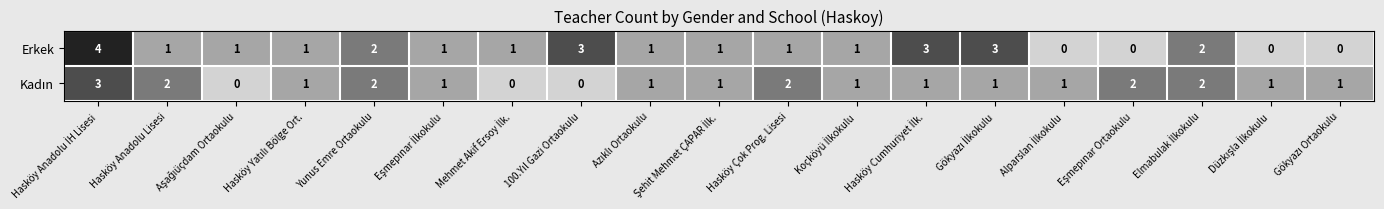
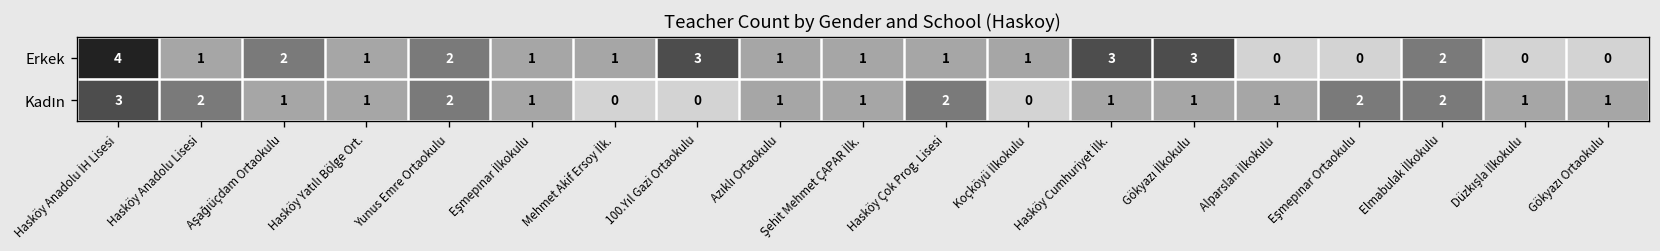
  {
    "Erkek": {
      "Hasköy Anadolu İH Lisesi": 4,
      "Hasköy Anadolu Lisesi": 1,
-     "Aşağıüçdam Ortaokulu": 1,
+     "Aşağıüçdam Ortaokulu": 2,
      "Hasköy Yatılı Bölge Ort.": 1,
      "Yunus Emre Ortaokulu": 2,
      "Eşmepınar İlkokulu": 1,
      "Mehmet Akif Ersoy İlk.": 1,
      "100.Yıl Gazi Ortaokulu": 3,
      "Azıklı Ortaokulu": 1,
      "Şehit Mehmet ÇAPAR İlk.": 1,
      "Hasköy Çok Prog. Lisesi": 1,
      "Koçköyü İlkokulu": 1,
      "Hasköy Cumhuriyet İlk.": 3,
      "Gökyazı İlkokulu": 3,
      "Alparslan İlkokulu": 0,
      "Eşmepınar Ortaokulu": 0,
      "Elmabulak İlkokulu": 2,
      "Düzkışla İlkokulu": 0,
      "Gökyazı Ortaokulu": 0
    },
    "Kadın": {
      "Hasköy Anadolu İH Lisesi": 3,
      "Hasköy Anadolu Lisesi": 2,
-     "Aşağıüçdam Ortaokulu": 0,
+     "Aşağıüçdam Ortaokulu": 1,
      "Hasköy Yatılı Bölge Ort.": 1,
      "Yunus Emre Ortaokulu": 2,
      "Eşmepınar İlkokulu": 1,
      "Mehmet Akif Ersoy İlk.": 0,
      "100.Yıl Gazi Ortaokulu": 0,
      "Azıklı Ortaokulu": 1,
      "Şehit Mehmet ÇAPAR İlk.": 1,
      "Hasköy Çok Prog. Lisesi": 2,
-     "Koçköyü İlkokulu": 1,
+     "Koçköyü İlkokulu": 0,
      "Hasköy Cumhuriyet İlk.": 1,
      "Gökyazı İlkokulu": 1,
      "Alparslan İlkokulu": 1,
      "Eşmepınar Ortaokulu": 2,
      "Elmabulak İlkokulu": 2,
      "Düzkışla İlkokulu": 1,
      "Gökyazı Ortaokulu": 1
    }
  }
